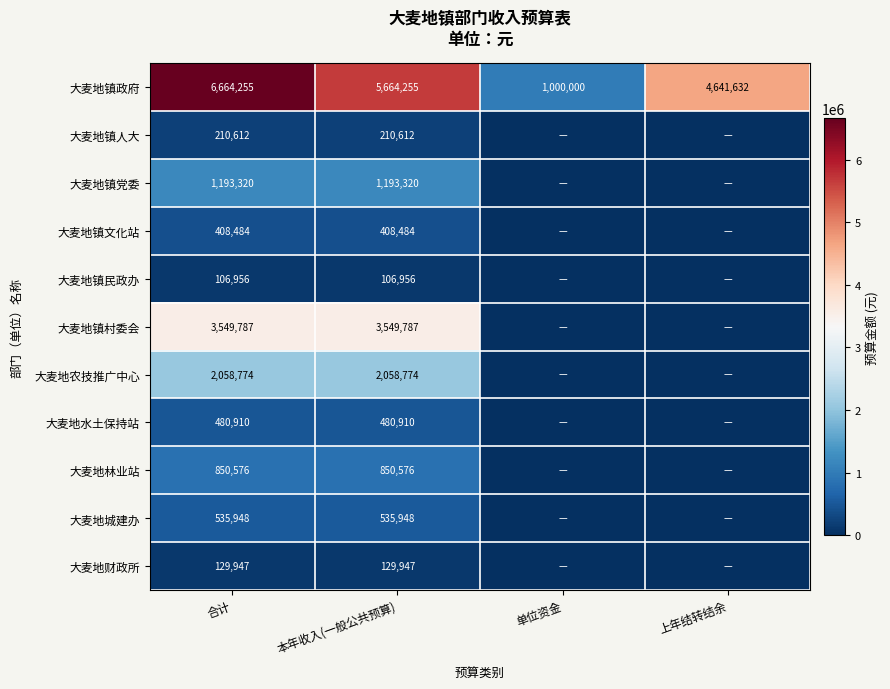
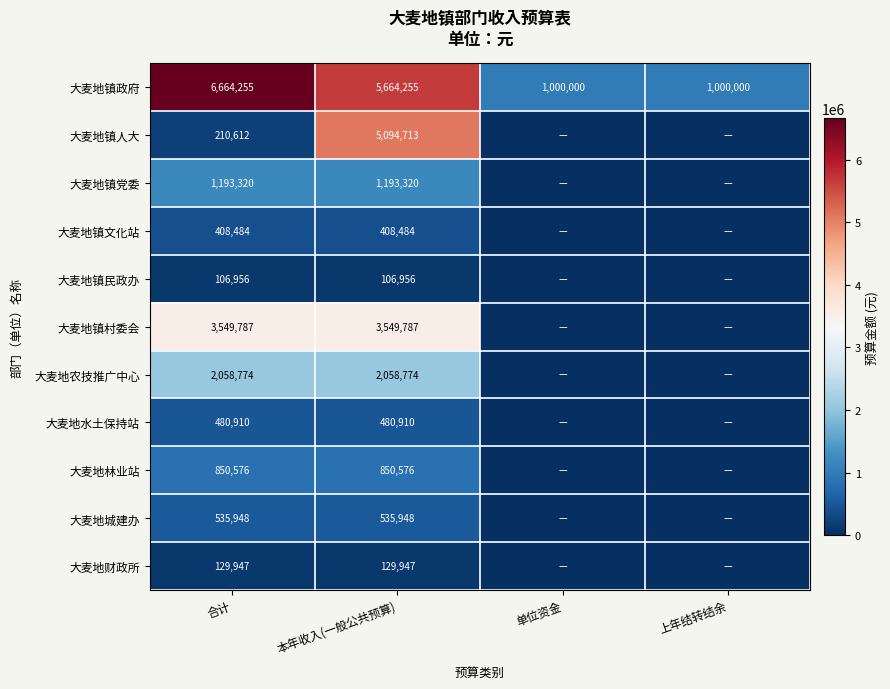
  {
    "大麦地镇政府": {
      "合计": "6,664,255",
      "本年收入(一般公共预算)": "5,664,255",
      "单位资金": "1,000,000",
-     "上年结转结余": "4,641,632"
+     "上年结转结余": "1,000,000"
    },
    "大麦地镇人大": {
      "合计": "210,612",
-     "本年收入(一般公共预算)": "210,612"
+     "本年收入(一般公共预算)": "5,094,713"
    },
    "大麦地镇党委": {
      "合计": "1,193,320",
      "本年收入(一般公共预算)": "1,193,320"
    },
    "大麦地镇文化站": {
      "合计": "408,484",
      "本年收入(一般公共预算)": "408,484"
    },
    "大麦地镇民政办": {
      "合计": "106,956",
      "本年收入(一般公共预算)": "106,956"
    },
    "大麦地镇村委会": {
      "合计": "3,549,787",
      "本年收入(一般公共预算)": "3,549,787"
    },
    "大麦地农技推广中心": {
      "合计": "2,058,774",
      "本年收入(一般公共预算)": "2,058,774"
    },
    "大麦地水土保持站": {
      "合计": "480,910",
      "本年收入(一般公共预算)": "480,910"
    },
    "大麦地林业站": {
      "合计": "850,576",
      "本年收入(一般公共预算)": "850,576"
    },
    "大麦地城建办": {
      "合计": "535,948",
      "本年收入(一般公共预算)": "535,948"
    },
    "大麦地财政所": {
      "合计": "129,947",
      "本年收入(一般公共预算)": "129,947"
    }
  }
